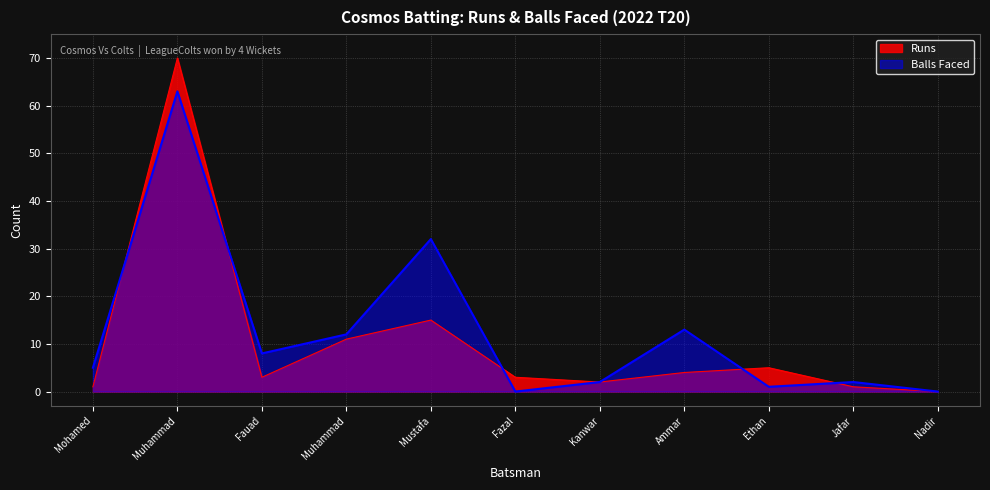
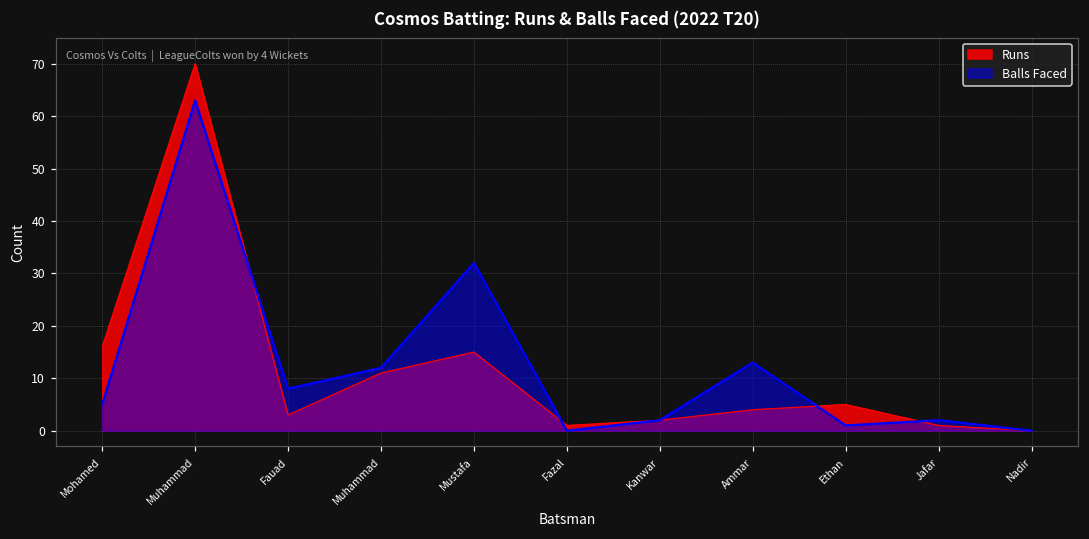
  {
    "Runs": {
-     "Mohamed": 1,
+     "Mohamed": 16,
      "Fauad": 3,
      "Mustafa": 15,
-     "Fazal": 3,
+     "Fazal": 1,
      "Ammar": 4,
      "Ethan": 5,
      "Jafar": 1
    },
    "Balls Faced": {
      "Mohamed": 5,
      "Fauad": 8,
      "Mustafa": 32,
      "Fazal": 0,
      "Ammar": 13,
      "Ethan": 1,
      "Jafar": 2
    }
  }
